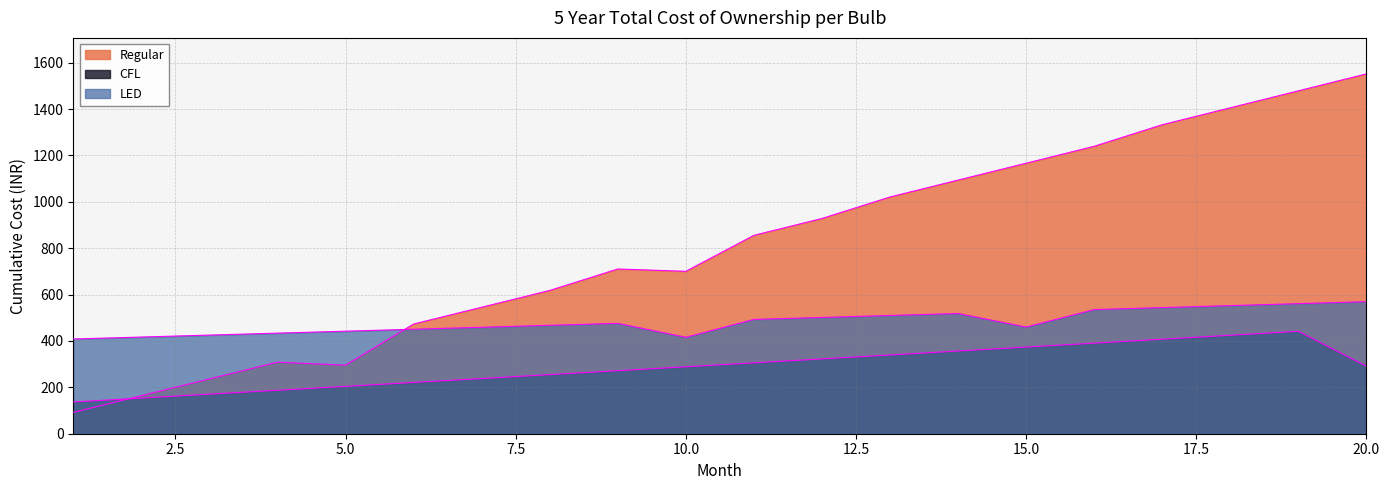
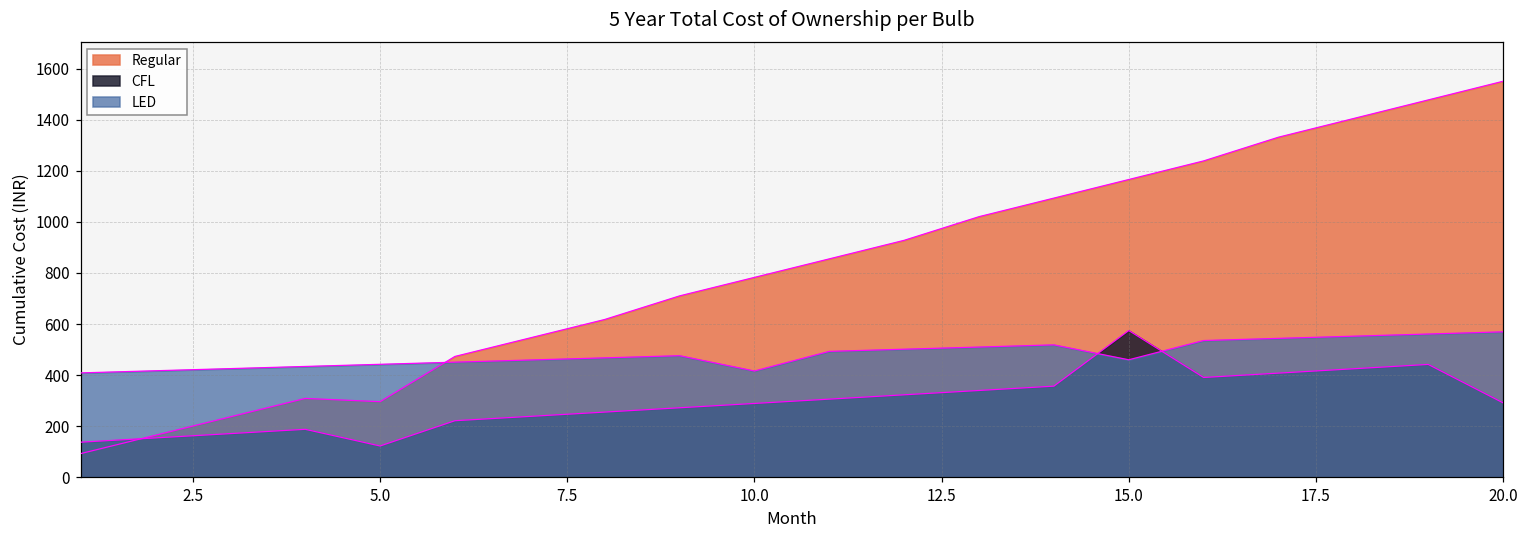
  {
    "Regular": {
      "5.0": 300,
-     "10.0": 700,
+     "10.0": 780,
      "15.0": 1170,
      "20.0": 1550
    },
    "CFL": {
-     "5.0": 200,
+     "5.0": 120,
      "10.0": 290,
-     "15.0": 370,
+     "15.0": 570,
      "20.0": 290
    },
    "LED": {
      "5.0": 440,
      "10.0": 420,
      "15.0": 460,
      "20.0": 570
    }
  }
